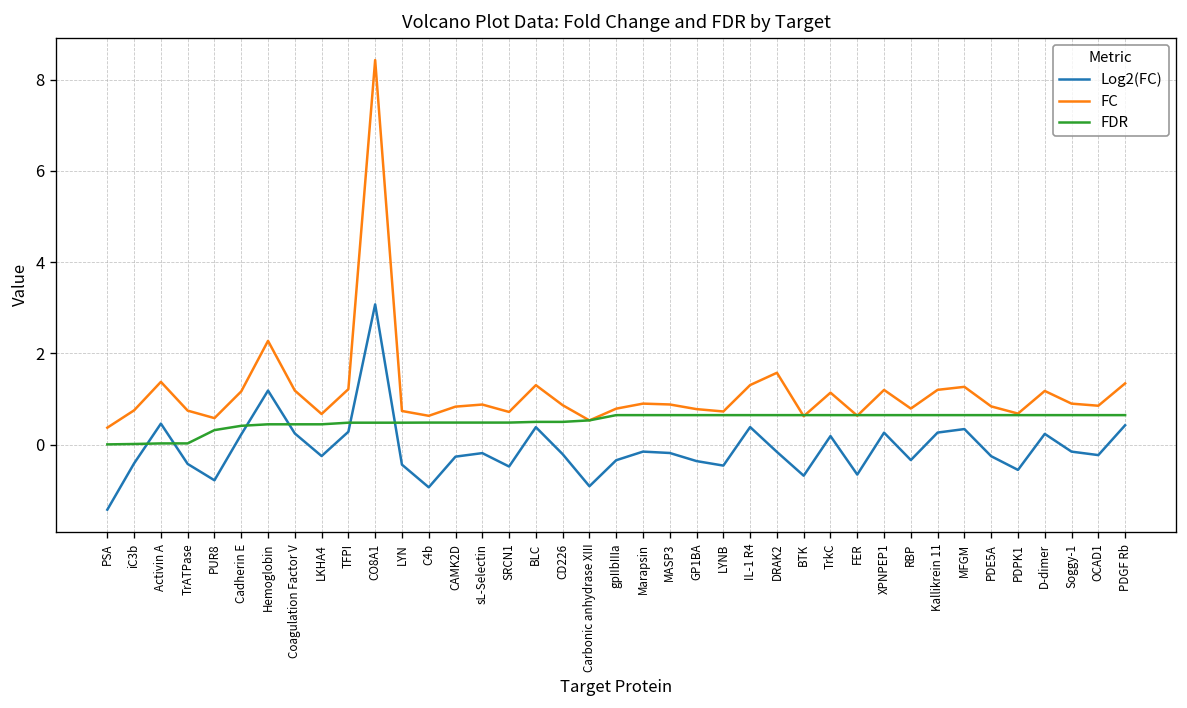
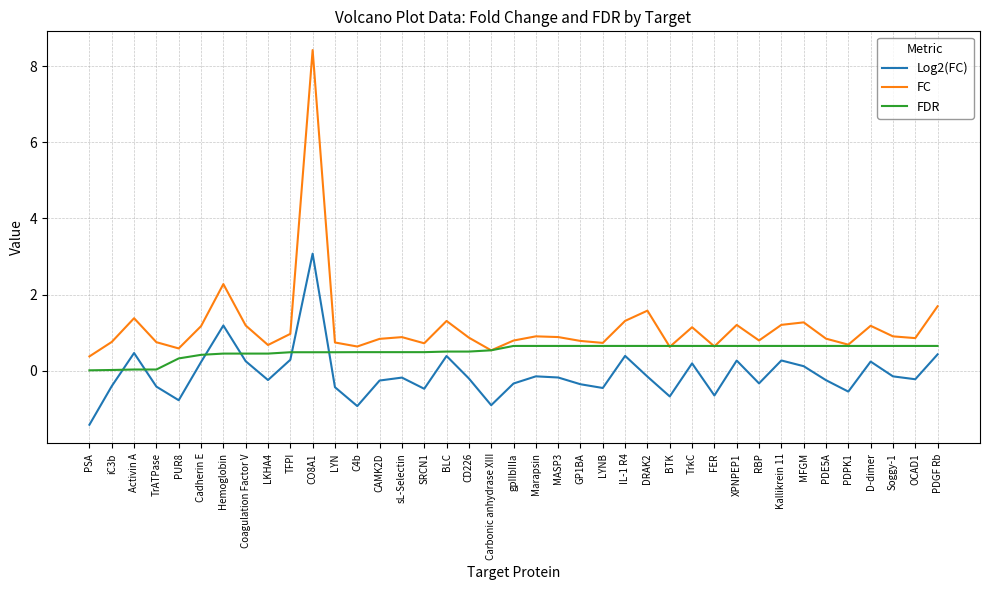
  {
    "Log2(FC)": {
      "PSA": -1.4,
      "iC3b": -0.4,
      "Activin A": 0.5,
      "TrATPase": -0.4,
      "PUR8": -0.8,
      "Cadherin E": 0.2,
      "Hemoglobin": 1.2,
      "Coagulation Factor V": 0.2,
      "LKHA4": -0.2,
      "TFPI": 0.3,
      "CO8A1": 3.1,
      "LYN": -0.4,
      "C4b": -0.9,
      "CAMK2D": -0.3,
      "sL-Selectin": -0.2,
      "SRCN1": -0.5,
      "BLC": 0.4,
      "CD226": -0.2,
      "Carbonic anhydrase XIII": -0.9,
      "gpIIbIIIa": -0.3,
      "Marapsin": -0.2,
      "MASP3": -0.2,
      "GP1BA": -0.4,
      "LYNB": -0.5,
      "IL-1 R4": 0.4,
      "DRAK2": -0.2,
      "BTK": -0.7,
      "TrkC": 0.2,
      "FER": -0.7,
      "XPNPEP1": 0.3,
      "RBP": -0.3,
      "Kallikrein 11": 0.3,
-     "MFGM": 0.3,
+     "MFGM": 0.1,
      "PDE5A": -0.3,
      "PDPK1": -0.6,
      "D-dimer": 0.2,
      "Soggy-1": -0.2,
      "OCAD1": -0.2,
      "PDGF Rb": 0.4
    },
    "FC": {
      "PSA": 0.4,
      "iC3b": 0.8,
      "Activin A": 1.4,
      "TrATPase": 0.7,
      "PUR8": 0.6,
      "Cadherin E": 1.2,
      "Hemoglobin": 2.3,
      "Coagulation Factor V": 1.2,
      "LKHA4": 0.7,
-     "TFPI": 1.2,
+     "TFPI": 1.0,
      "CO8A1": 8.4,
      "LYN": 0.7,
      "C4b": 0.6,
      "CAMK2D": 0.8,
      "sL-Selectin": 0.9,
      "SRCN1": 0.7,
      "BLC": 1.3,
      "CD226": 0.9,
      "gpIIbIIIa": 0.8,
      "Marapsin": 0.9,
      "MASP3": 0.9,
      "GP1BA": 0.8,
      "LYNB": 0.7,
      "IL-1 R4": 1.3,
      "DRAK2": 1.6,
      "TrkC": 1.1,
      "XPNPEP1": 1.2,
      "RBP": 0.8,
      "Kallikrein 11": 1.2,
      "MFGM": 1.3,
      "PDE5A": 0.8,
      "D-dimer": 1.2,
      "Soggy-1": 0.9,
      "OCAD1": 0.9,
-     "PDGF Rb": 1.3
+     "PDGF Rb": 1.7
    },
    "FDR": {
      "PSA": 0.0,
      "iC3b": 0.0,
      "Activin A": 0.0,
      "TrATPase": 0.0,
      "PUR8": 0.3,
      "Cadherin E": 0.4,
      "Hemoglobin": 0.4,
      "Coagulation Factor V": 0.4,
      "LKHA4": 0.4,
      "TFPI": 0.5,
      "CO8A1": 0.5,
      "LYN": 0.5,
      "C4b": 0.5,
      "CAMK2D": 0.5,
      "sL-Selectin": 0.5,
      "SRCN1": 0.5,
      "BLC": 0.5,
      "CD226": 0.5,
      "gpIIbIIIa": 0.6,
      "Marapsin": 0.6,
      "MASP3": 0.6,
      "GP1BA": 0.6,
      "LYNB": 0.6,
      "IL-1 R4": 0.6,
      "DRAK2": 0.6,
      "TrkC": 0.6,
      "XPNPEP1": 0.6,
      "RBP": 0.6,
      "Kallikrein 11": 0.6,
      "MFGM": 0.6,
      "PDE5A": 0.6,
      "D-dimer": 0.6,
      "Soggy-1": 0.6,
      "OCAD1": 0.6,
      "PDGF Rb": 0.6
    }
  }
